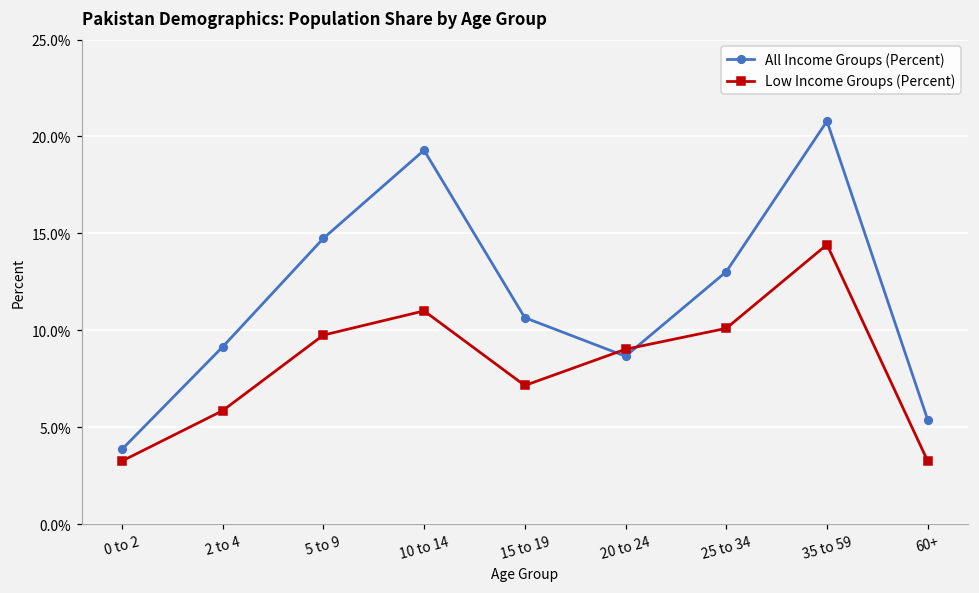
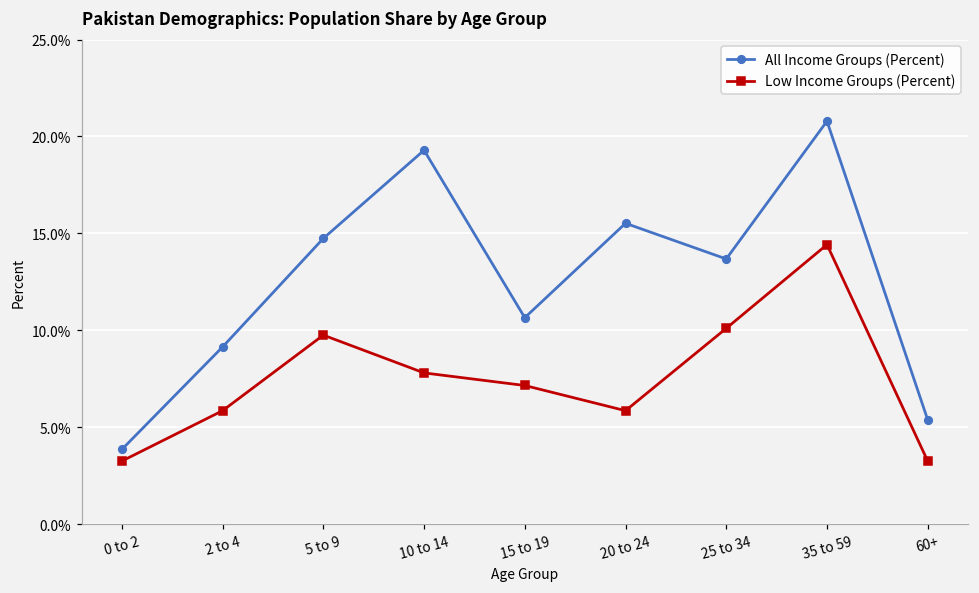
  {
    "All Income Groups (Percent)": {
      "0 to 2": "3.9%",
      "2 to 4": "9.1%",
      "5 to 9": "14.7%",
      "10 to 14": "19.3%",
      "15 to 19": "10.7%",
-     "20 to 24": "8.7%",
-     "25 to 34": "13.0%",
+     "20 to 24": "15.5%",
+     "25 to 34": "13.7%",
      "35 to 59": "20.8%",
      "60+": "5.4%"
    },
    "Low Income Groups (Percent)": {
      "0 to 2": "3.3%",
      "2 to 4": "5.9%",
      "5 to 9": "9.8%",
-     "10 to 14": "11.0%",
+     "10 to 14": "7.8%",
      "15 to 19": "7.1%",
-     "20 to 24": "9.0%",
+     "20 to 24": "5.9%",
      "25 to 34": "10.1%",
      "35 to 59": "14.4%",
      "60+": "3.3%"
    }
  }
